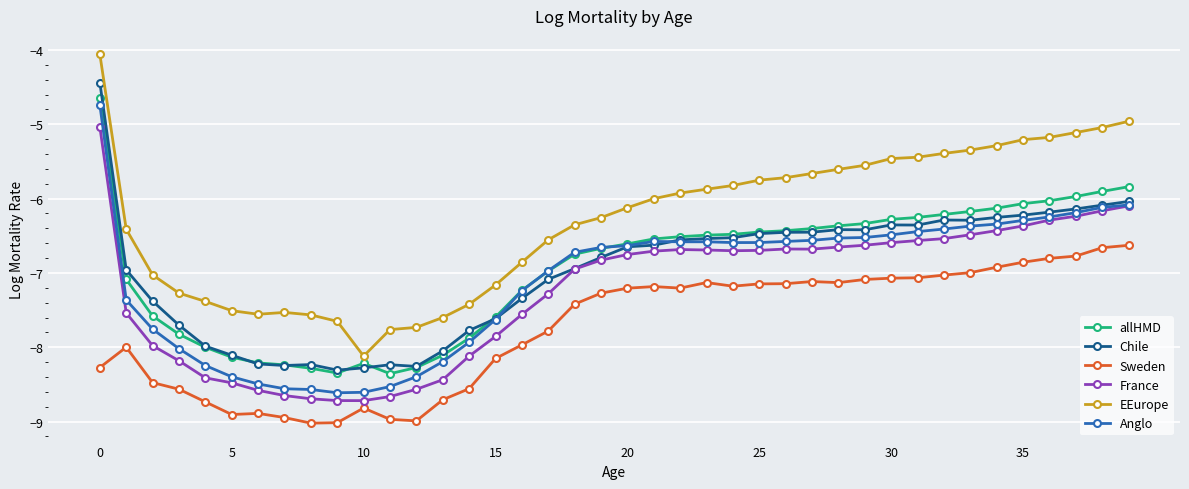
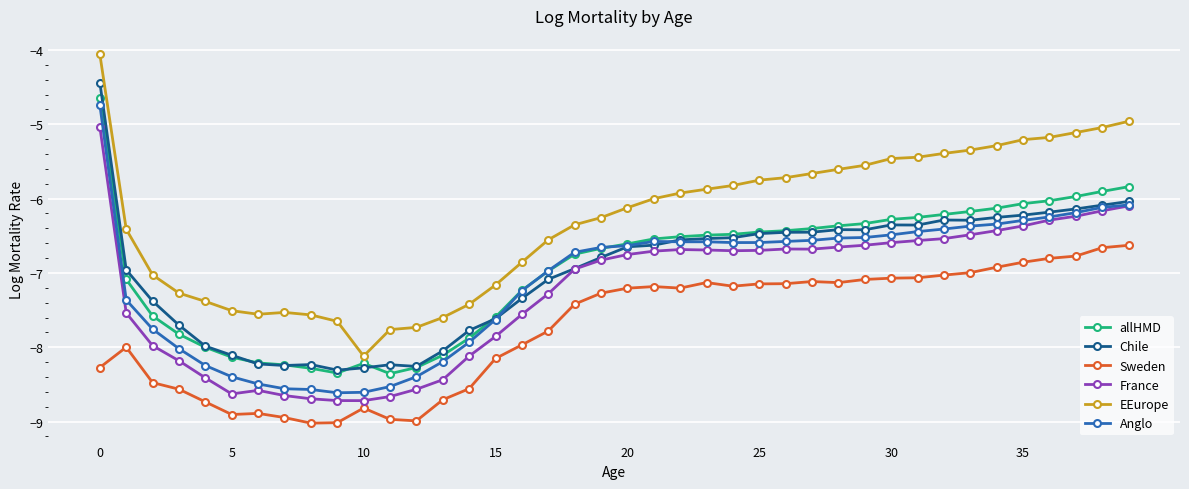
  {
    "allHMD": {
      "0": -4.6,
      "10": -8.2,
      "30": -6.3,
      "35": -6.1
    },
    "Sweden": {
      "0": -8.3,
      "5": -8.9,
      "10": -8.8,
      "15": -8.2,
      "20": -7.2,
      "25": -7.1,
      "30": -7.1,
      "35": -6.9
    },
    "France": {
      "0": -5.0,
-     "5": -8.5,
+     "5": -8.6,
      "10": -8.7,
      "15": -7.9,
      "20": -6.8,
      "25": -6.7,
      "30": -6.6,
      "35": -6.4
    },
    "EEurope": {
      "0": -4.1,
      "5": -7.5,
      "10": -8.1,
      "15": -7.2,
      "20": -6.1,
      "25": -5.8,
      "30": -5.5,
      "35": -5.2
    }
  }
